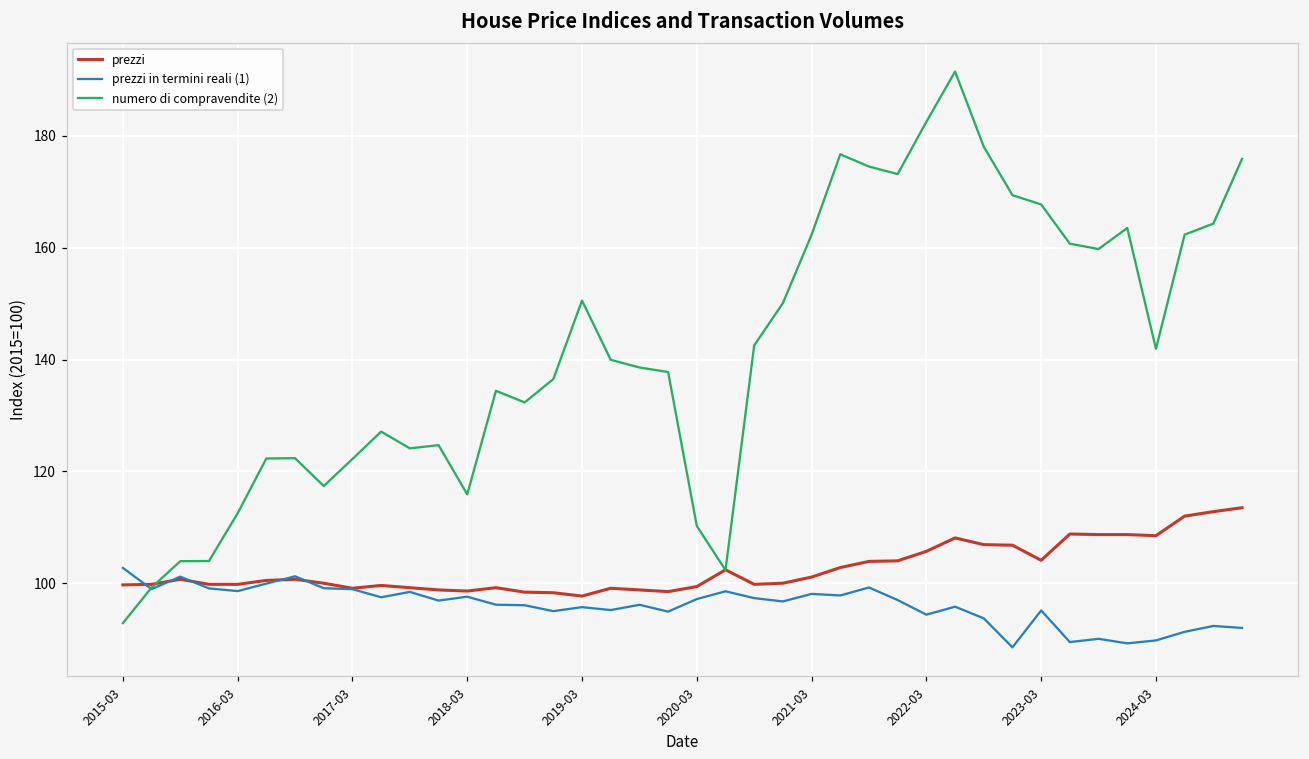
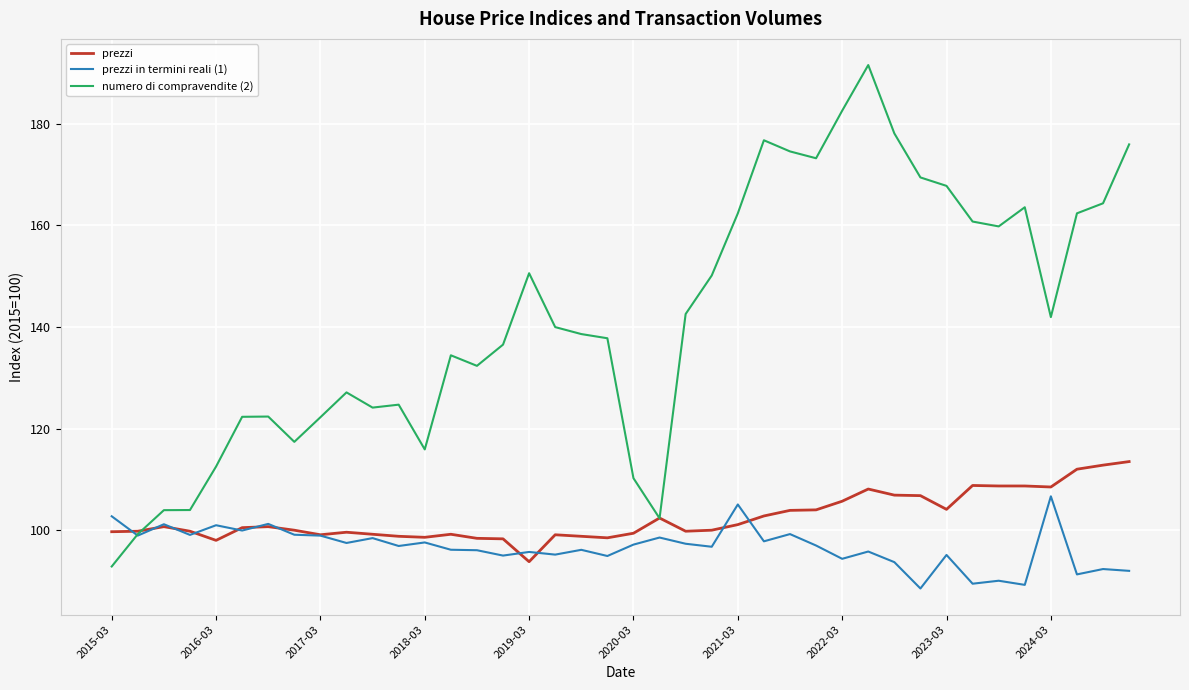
  {
    "prezzi": {
      "2015-03": 100,
-     "2016-03": 100,
+     "2016-03": 98,
      "2018-03": 99,
-     "2019-03": 98,
+     "2019-03": 94,
      "2020-03": 99,
      "2021-03": 101,
      "2022-03": 106,
      "2023-03": 104,
      "2024-03": 109
    },
    "prezzi in termini reali (1)": {
      "2015-03": 103,
-     "2016-03": 99,
+     "2016-03": 101,
      "2018-03": 98,
      "2019-03": 96,
      "2020-03": 97,
-     "2021-03": 98,
+     "2021-03": 105,
      "2022-03": 94,
      "2023-03": 95,
-     "2024-03": 90
+     "2024-03": 107
    },
    "numero di compravendite (2)": {
      "2015-03": 93,
      "2016-03": 113,
      "2017-03": 122,
      "2018-03": 116,
      "2019-03": 151,
      "2020-03": 110,
      "2021-03": 162,
      "2022-03": 183,
      "2023-03": 168,
      "2024-03": 142
    }
  }
